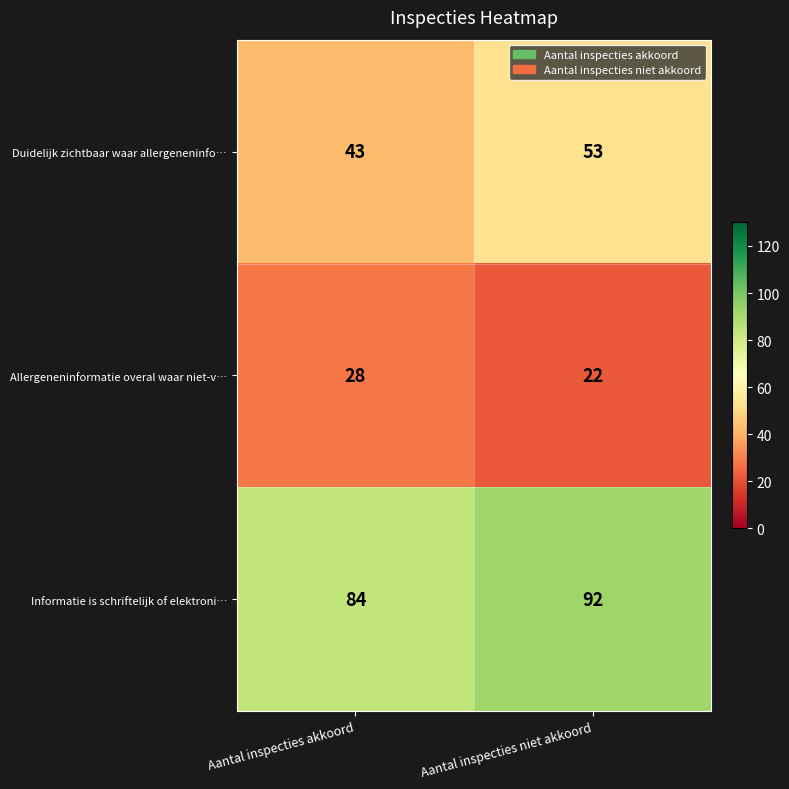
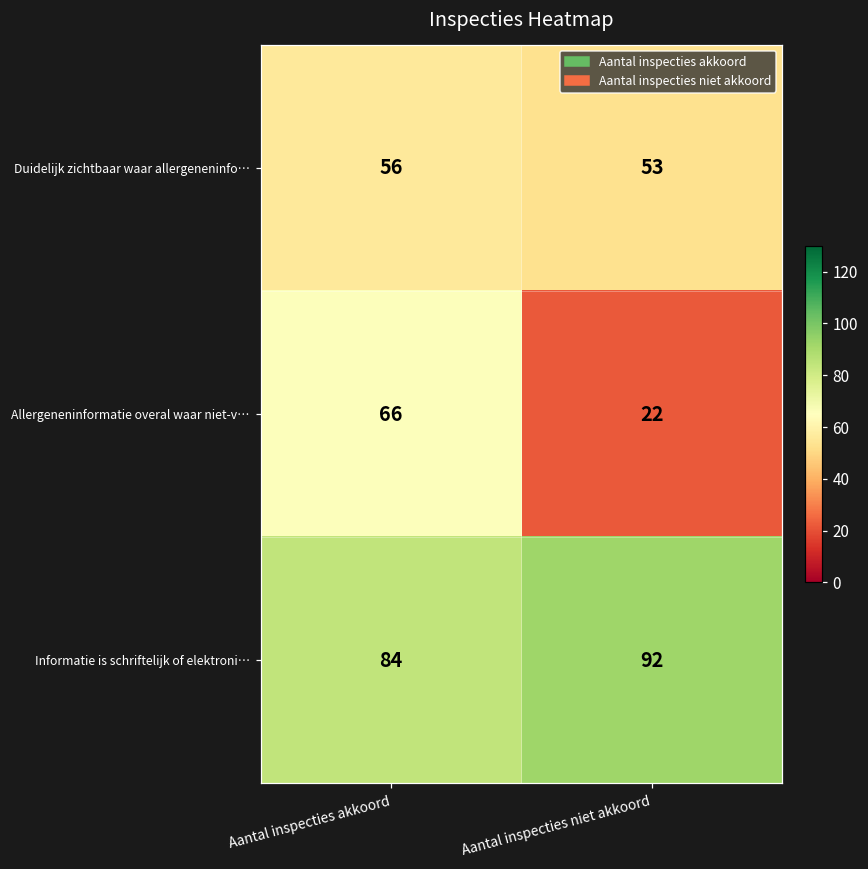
  {
    "Duidelijk zichtbaar waar allergeneninfo…": {
-     "Aantal inspecties akkoord": 43,
+     "Aantal inspecties akkoord": 56,
      "Aantal inspecties niet akkoord": 53
    },
    "Allergeneninformatie overal waar niet-v…": {
-     "Aantal inspecties akkoord": 28,
+     "Aantal inspecties akkoord": 66,
      "Aantal inspecties niet akkoord": 22
    },
    "Informatie is schriftelijk of elektroni…": {
      "Aantal inspecties akkoord": 84,
      "Aantal inspecties niet akkoord": 92
    }
  }
